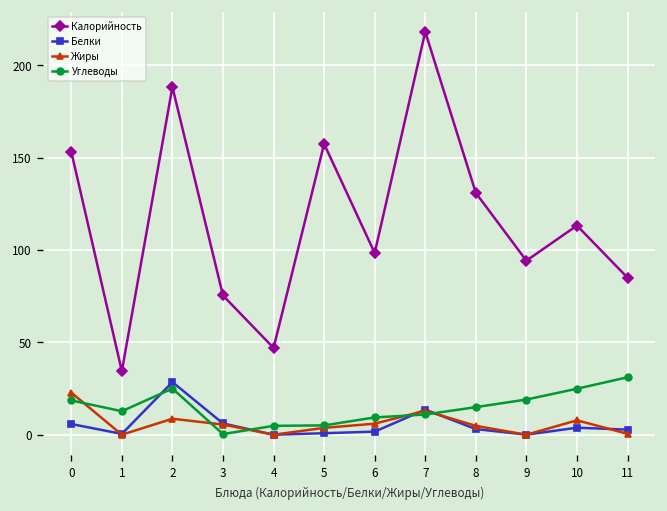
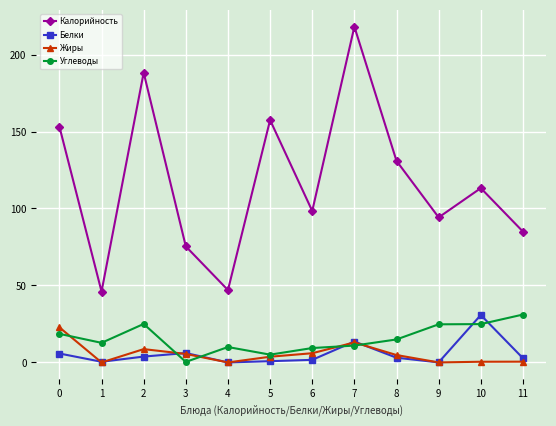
  {
    "Калорийность": {
      "0": 153,
-     "1": 34,
+     "1": 46,
      "2": 188,
      "3": 75,
      "4": 47,
      "5": 157,
      "6": 98,
      "7": 218,
      "8": 131,
      "9": 94,
      "10": 113,
      "11": 85
    },
    "Белки": {
      "0": 6,
-     "2": 29,
+     "2": 4,
      "5": 1,
      "6": 2,
      "8": 3,
-     "10": 4,
+     "10": 31,
      "11": 3
    },
    "Жиры": {
      "0": 23,
      "2": 9,
      "6": 6,
      "8": 5,
-     "10": 8,
+     "10": 0,
      "11": 1
    },
    "Углеводы": {
      "0": 19,
      "1": 13,
      "2": 25,
      "3": 0,
-     "4": 5,
+     "4": 10,
      "6": 9,
      "7": 11,
      "8": 15,
-     "9": 19,
+     "9": 25,
      "10": 25,
      "11": 31
    }
  }
